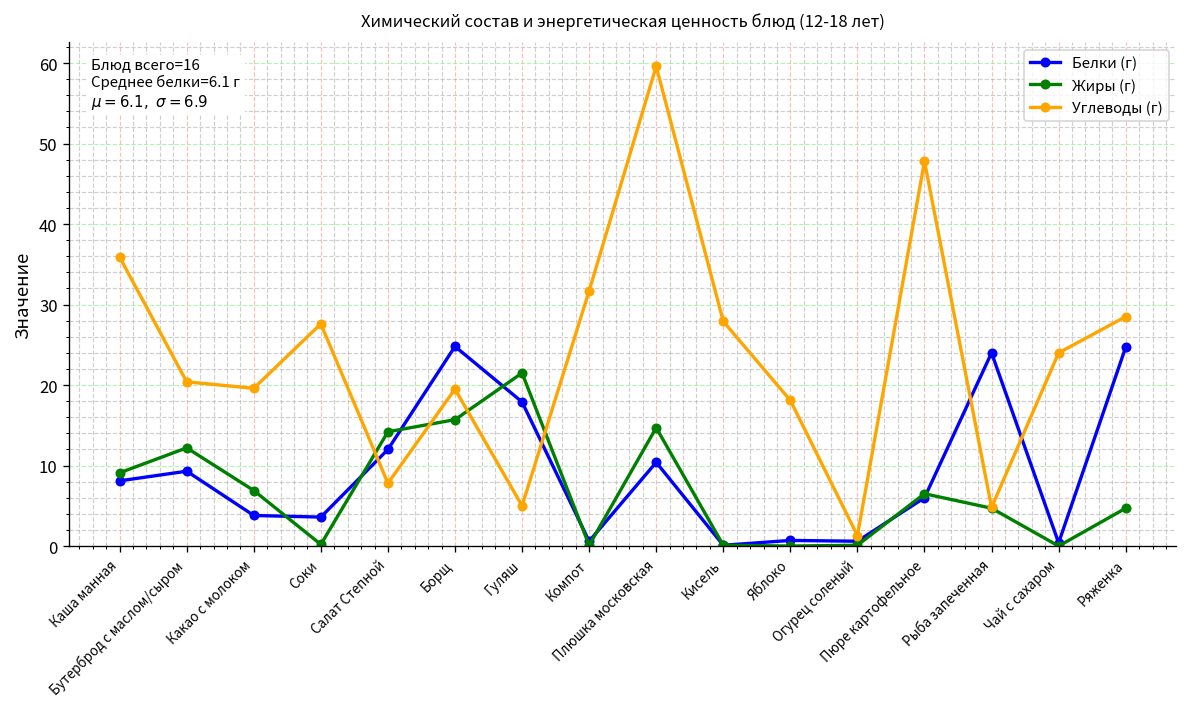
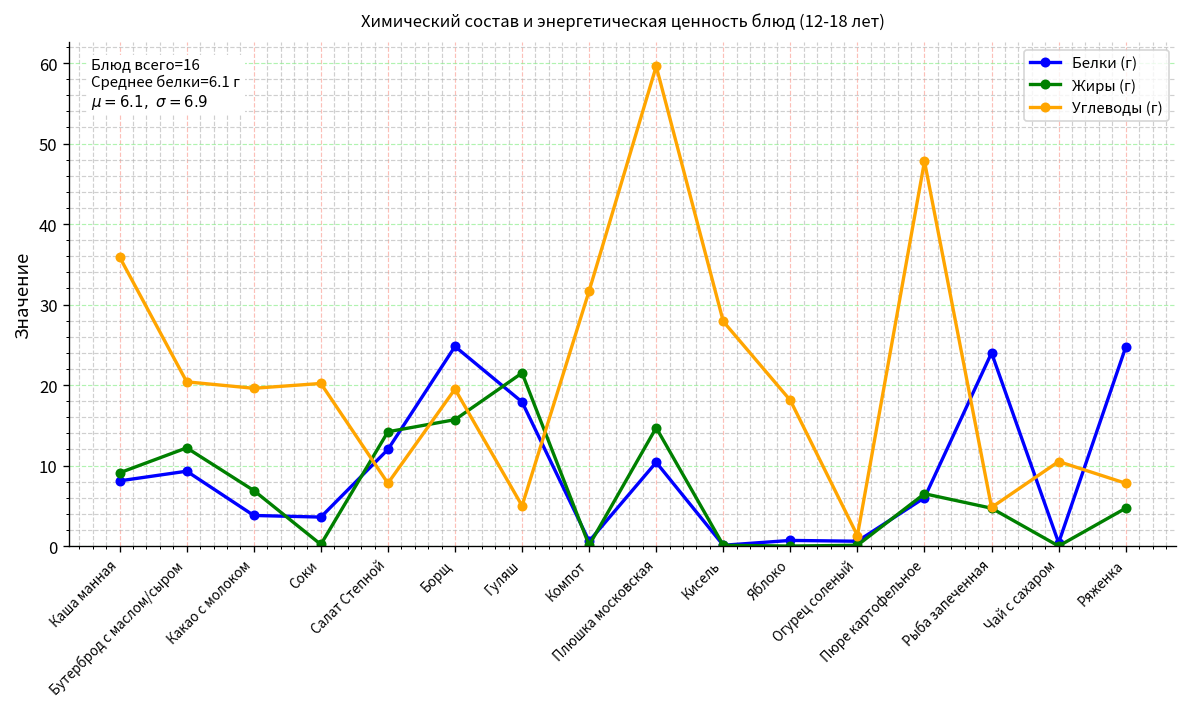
  {
    "Белки (г)": {
      "Каша манная": 8,
      "Бутерброд с маслом/сыром": 9,
      "Какао с молоком": 4,
      "Соки": 4,
      "Салат Степной": 12,
      "Борщ": 25,
      "Гуляш": 18,
      "Компот": 1,
      "Плюшка московская": 10,
      "Яблоко": 1,
      "Огурец соленый": 1,
      "Пюре картофельное": 6,
      "Рыба запеченная": 24,
      "Чай с сахаром": 0,
      "Ряженка": 25
    },
    "Жиры (г)": {
      "Каша манная": 9,
      "Бутерброд с маслом/сыром": 12,
      "Какао с молоком": 7,
      "Соки": 0,
      "Салат Степной": 14,
      "Борщ": 16,
      "Гуляш": 22,
      "Компот": 0,
      "Плюшка московская": 15,
      "Яблоко": 0,
      "Огурец соленый": 0,
      "Пюре картофельное": 7,
      "Чай с сахаром": 0,
      "Ряженка": 5
    },
    "Углеводы (г)": {
      "Каша манная": 36,
      "Бутерброд с маслом/сыром": 20,
      "Какао с молоком": 20,
-     "Соки": 28,
+     "Соки": 20,
      "Салат Степной": 8,
      "Борщ": 20,
      "Гуляш": 5,
      "Компот": 32,
      "Плюшка московская": 60,
      "Кисель": 28,
      "Яблоко": 18,
      "Огурец соленый": 1,
      "Пюре картофельное": 48,
-     "Чай с сахаром": 24,
-     "Ряженка": 29
+     "Чай с сахаром": 11,
+     "Ряженка": 8
    }
  }
